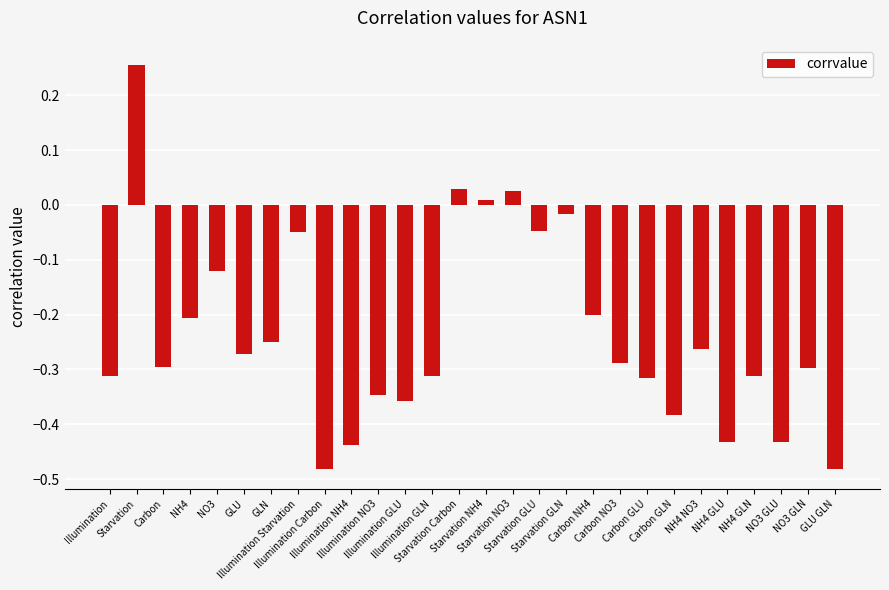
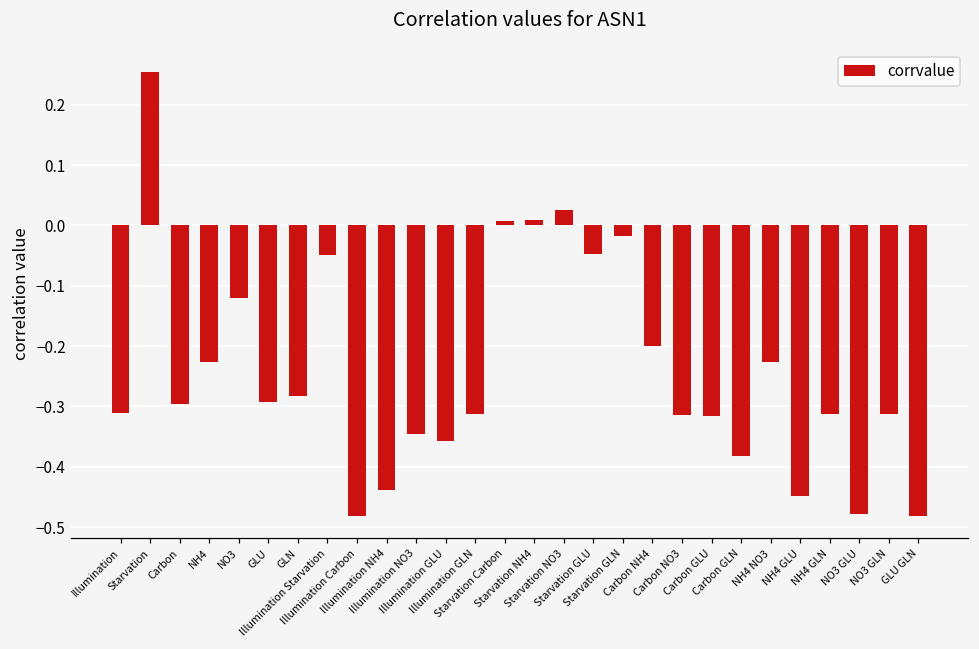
  {
    "Illumination": -0.31,
    "Starvation": 0.26,
    "Carbon": -0.30,
-   "NH4": -0.21,
+   "NH4": -0.23,
    "NO3": -0.12,
-   "GLU": -0.27,
-   "GLN": -0.25,
+   "GLU": -0.29,
+   "GLN": -0.28,
    "Illumination Starvation": -0.05,
    "Illumination Carbon": -0.48,
    "Illumination NH4": -0.44,
    "Illumination NO3": -0.35,
    "Illumination GLU": -0.36,
    "Illumination GLN": -0.31,
-   "Starvation Carbon": 0.03,
+   "Starvation Carbon": 0.01,
    "Starvation NH4": 0.01,
    "Starvation NO3": 0.02,
    "Starvation GLU": -0.05,
    "Starvation GLN": -0.02,
    "Carbon NH4": -0.20,
-   "Carbon NO3": -0.29,
+   "Carbon NO3": -0.31,
    "Carbon GLU": -0.32,
    "Carbon GLN": -0.38,
-   "NH4 NO3": -0.26,
-   "NH4 GLU": -0.43,
+   "NH4 NO3": -0.23,
+   "NH4 GLU": -0.45,
    "NH4 GLN": -0.31,
-   "NO3 GLU": -0.43,
-   "NO3 GLN": -0.30,
+   "NO3 GLU": -0.48,
+   "NO3 GLN": -0.31,
    "GLU GLN": -0.48
  }
